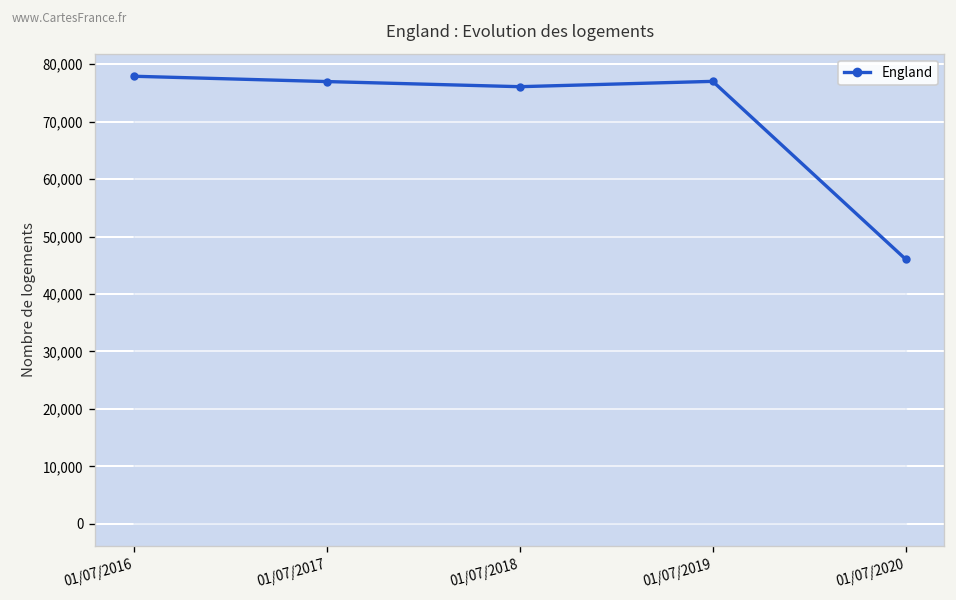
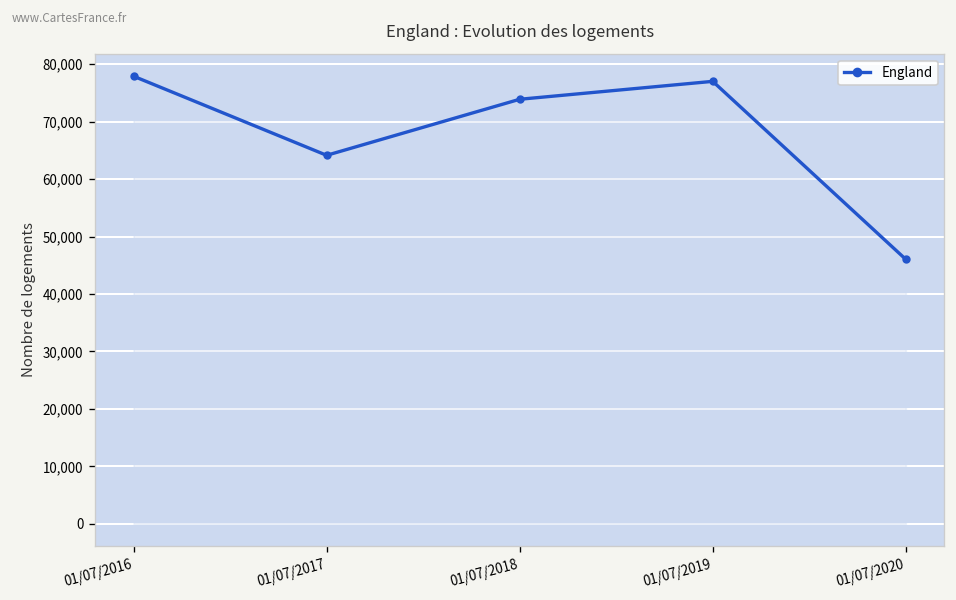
  {
    "01/07/2016": "78,000",
-   "01/07/2017": "77,000",
-   "01/07/2018": "76,000",
+   "01/07/2017": "64,000",
+   "01/07/2018": "74,000",
    "01/07/2019": "77,000",
    "01/07/2020": "46,000"
  }
